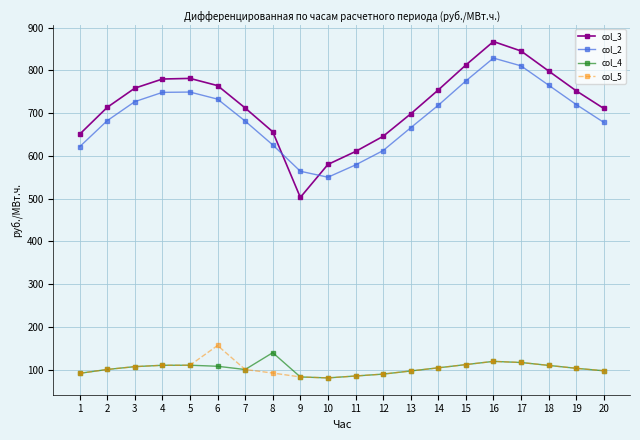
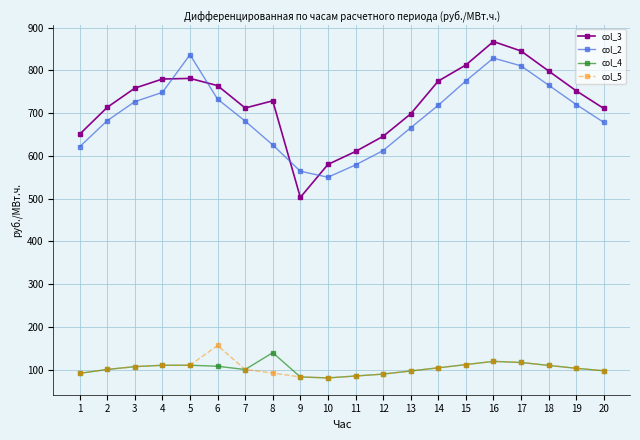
  {
    "col_3": {
      "1": 650,
      "2": 710,
      "3": 760,
      "4": 780,
      "5": 780,
      "6": 760,
      "7": 710,
-     "8": 660,
+     "8": 730,
      "9": 500,
      "10": 580,
      "11": 610,
      "12": 650,
      "13": 700,
-     "14": 750,
+     "14": 770,
      "15": 810,
      "16": 870,
      "17": 850,
      "18": 800,
      "19": 750,
      "20": 710
    },
    "col_2": {
      "1": 620,
      "2": 680,
      "3": 730,
      "4": 750,
-     "5": 750,
+     "5": 840,
      "6": 730,
      "7": 680,
      "8": 630,
      "9": 560,
      "10": 550,
      "11": 580,
      "12": 610,
      "13": 670,
      "14": 720,
      "15": 780,
      "16": 830,
      "17": 810,
      "18": 770,
      "19": 720,
      "20": 680
    },
    "col_4": {
      "6": 110,
      "8": 140
    },
    "col_5": {
      "6": 160,
      "8": 90
    }
  }
